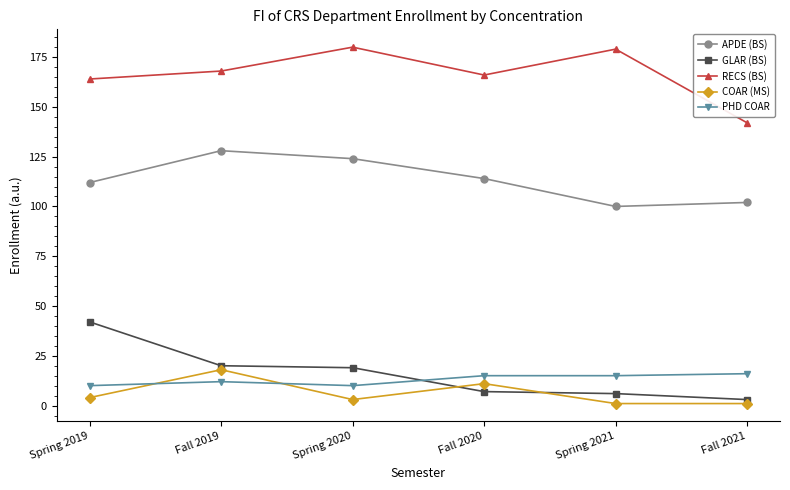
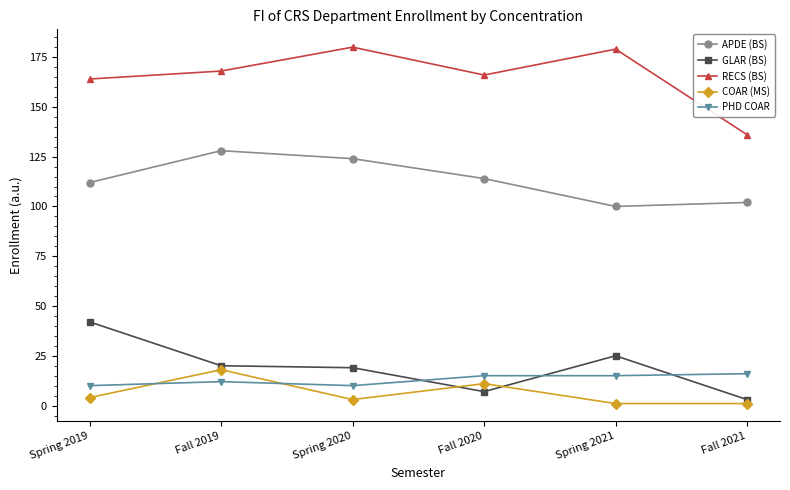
  {
    "GLAR (BS)": {
      "Spring 2019": 42,
      "Fall 2019": 20,
      "Spring 2020": 19,
      "Fall 2020": 7,
-     "Spring 2021": 6,
+     "Spring 2021": 25,
      "Fall 2021": 3
    },
    "RECS (BS)": {
      "Spring 2019": 164,
      "Fall 2019": 168,
      "Spring 2020": 180,
      "Fall 2020": 166,
      "Spring 2021": 179,
-     "Fall 2021": 142
+     "Fall 2021": 136
    },
    "COAR (MS)": {
      "Spring 2019": 4,
      "Fall 2019": 18,
      "Spring 2020": 3,
      "Fall 2020": 11,
      "Spring 2021": 1,
      "Fall 2021": 1
    }
  }
